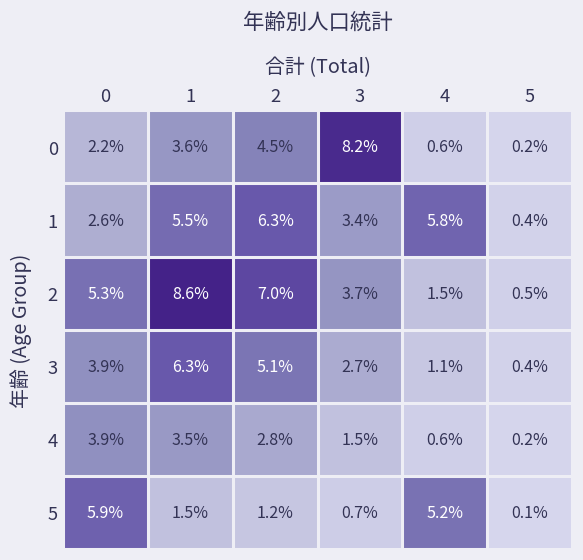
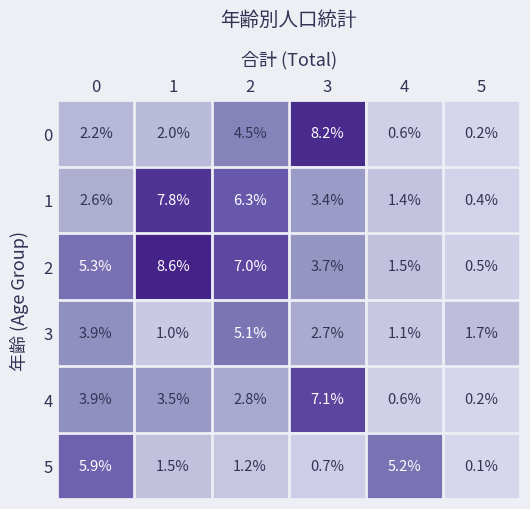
  {
    "0": {
      "0": "2.2%",
-     "1": "3.6%",
+     "1": "2.0%",
      "2": "4.5%",
      "3": "8.2%",
      "4": "0.6%",
      "5": "0.2%"
    },
    "1": {
      "0": "2.6%",
-     "1": "5.5%",
+     "1": "7.8%",
      "2": "6.3%",
      "3": "3.4%",
-     "4": "5.8%",
+     "4": "1.4%",
      "5": "0.4%"
    },
    "2": {
      "0": "5.3%",
      "1": "8.6%",
      "2": "7.0%",
      "3": "3.7%",
      "4": "1.5%",
      "5": "0.5%"
    },
    "3": {
      "0": "3.9%",
-     "1": "6.3%",
+     "1": "1.0%",
      "2": "5.1%",
      "3": "2.7%",
      "4": "1.1%",
-     "5": "0.4%"
+     "5": "1.7%"
    },
    "4": {
      "0": "3.9%",
      "1": "3.5%",
      "2": "2.8%",
-     "3": "1.5%",
+     "3": "7.1%",
      "4": "0.6%",
      "5": "0.2%"
    },
    "5": {
      "0": "5.9%",
      "1": "1.5%",
      "2": "1.2%",
      "3": "0.7%",
      "4": "5.2%",
      "5": "0.1%"
    }
  }
